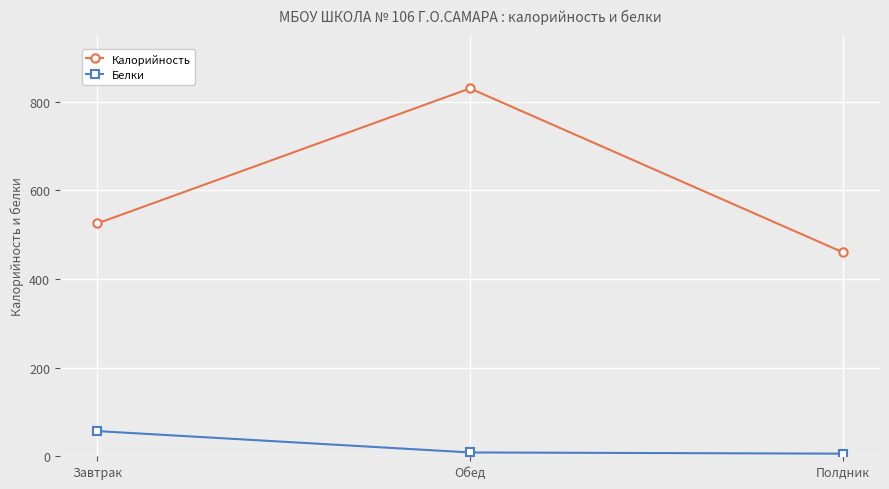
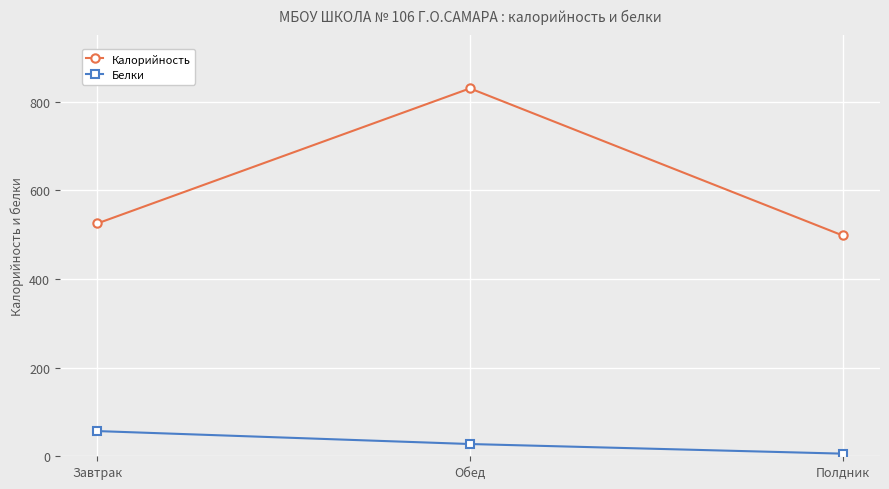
  {
    "Калорийность": {
      "Завтрак": 530,
      "Обед": 830,
-     "Полдник": 460
+     "Полдник": 500
    },
    "Белки": {
      "Завтрак": 60,
-     "Обед": 10,
+     "Обед": 30,
      "Полдник": 10
    }
  }
